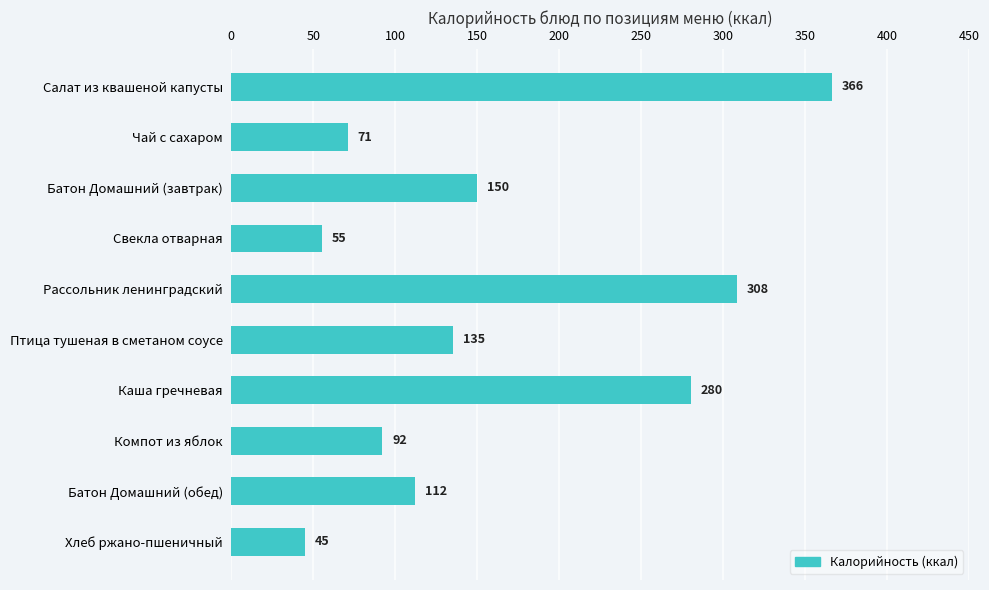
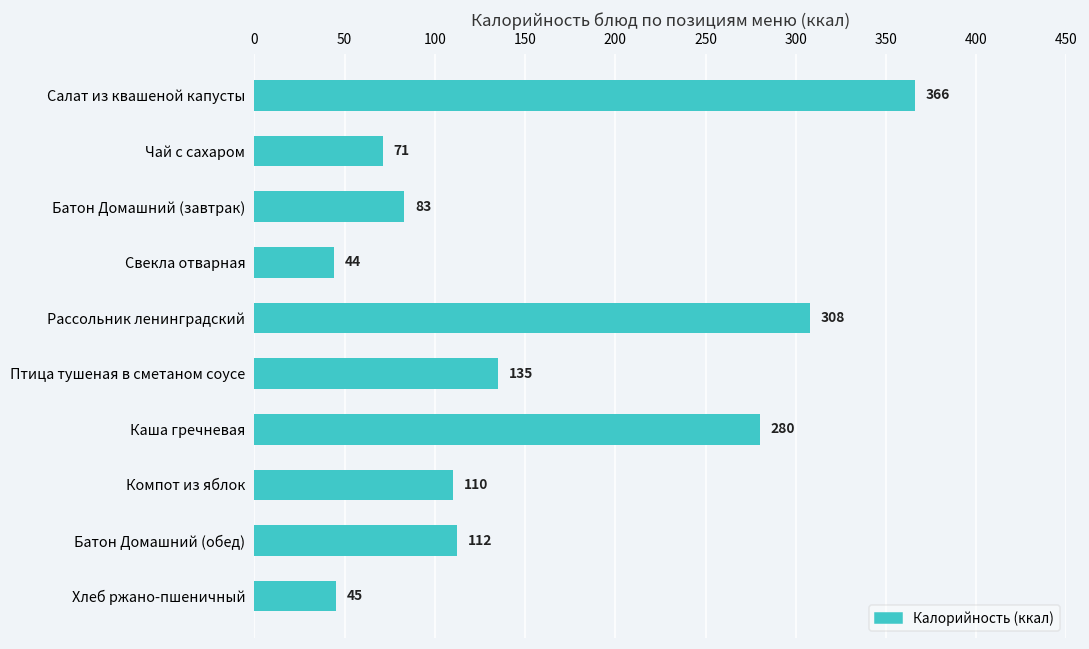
  {
    "Салат из квашеной капусты": 366,
    "Чай с сахаром": 71,
-   "Батон Домашний (завтрак)": 150,
-   "Свекла отварная": 55,
+   "Батон Домашний (завтрак)": 83,
+   "Свекла отварная": 44,
    "Рассольник ленинградский": 308,
    "Птица тушеная в сметаном соусе": 135,
    "Каша гречневая": 280,
-   "Компот из яблок": 92,
+   "Компот из яблок": 110,
    "Батон Домашний (обед)": 112,
    "Хлеб ржано-пшеничный": 45
  }
